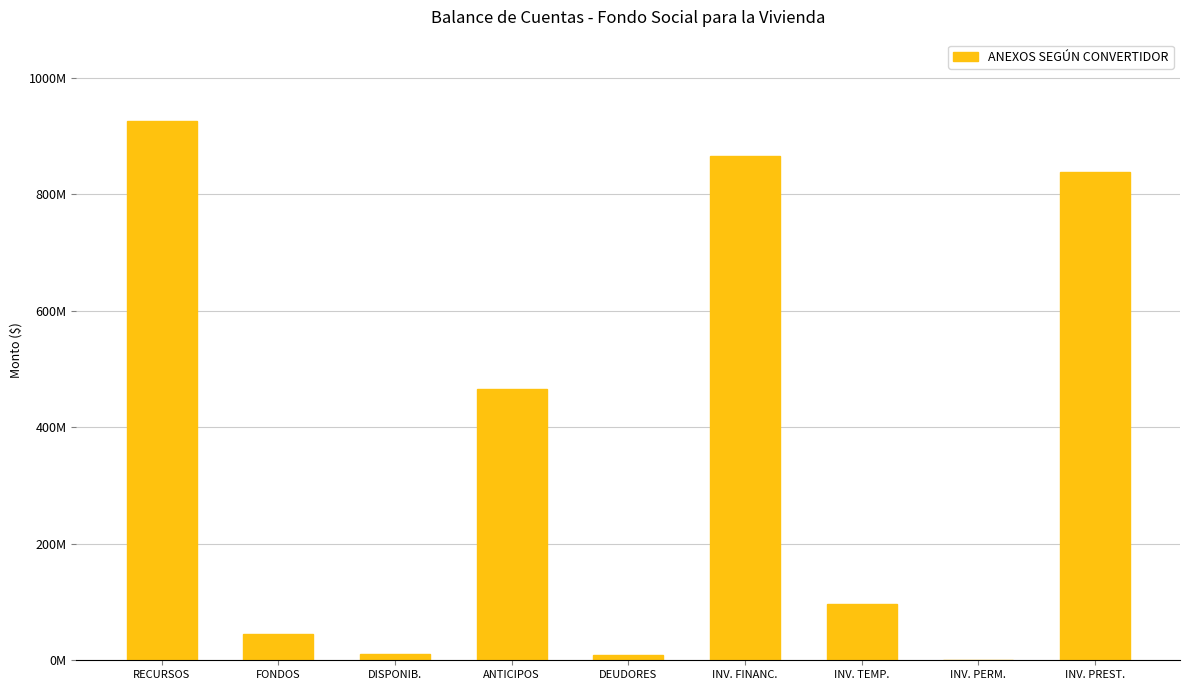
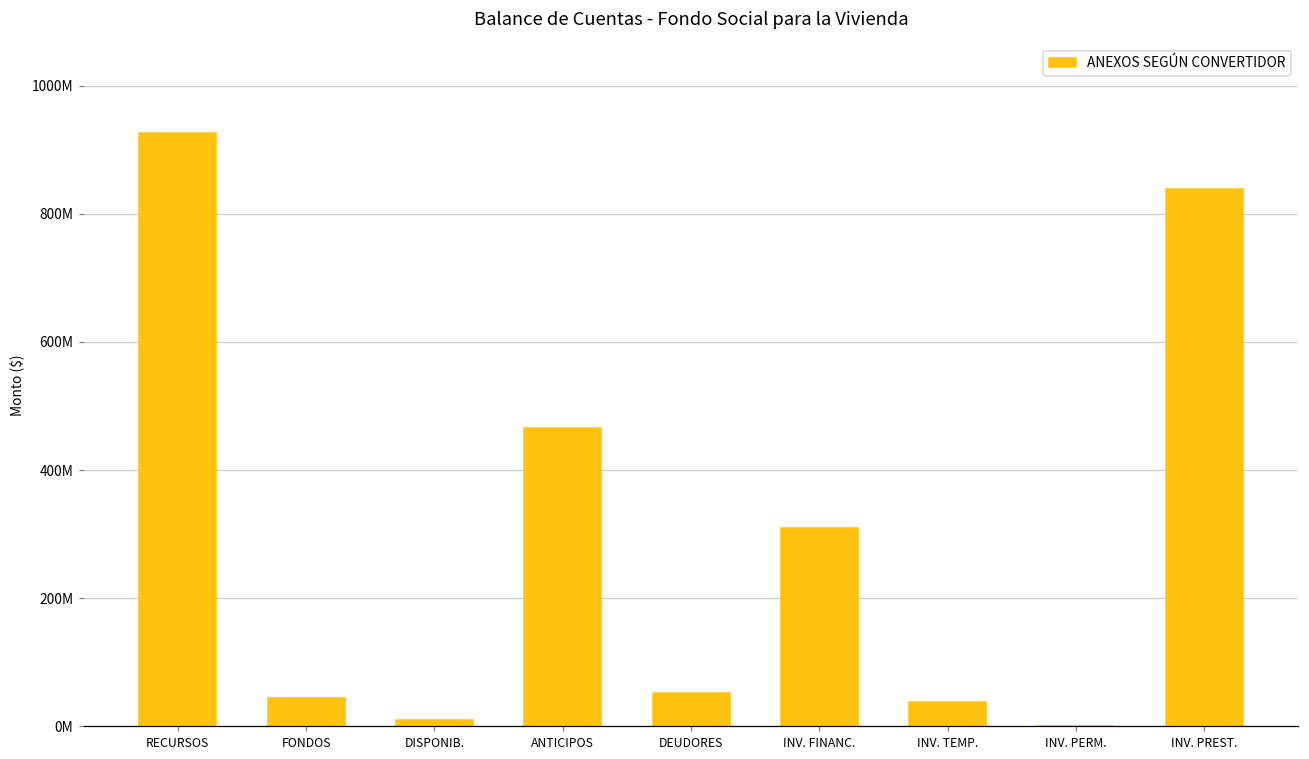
  {
    "RECURSOS": 930000000,
    "FONDOS": 40000000,
    "DISPONIB.": 10000000,
    "ANTICIPOS": 470000000,
-   "DEUDORES": 10000000,
-   "INV. FINANC.": 870000000,
-   "INV. TEMP.": 100000000,
+   "DEUDORES": 50000000,
+   "INV. FINANC.": 310000000,
+   "INV. TEMP.": 40000000,
    "INV. PERM.": 0,
    "INV. PREST.": 840000000
  }
